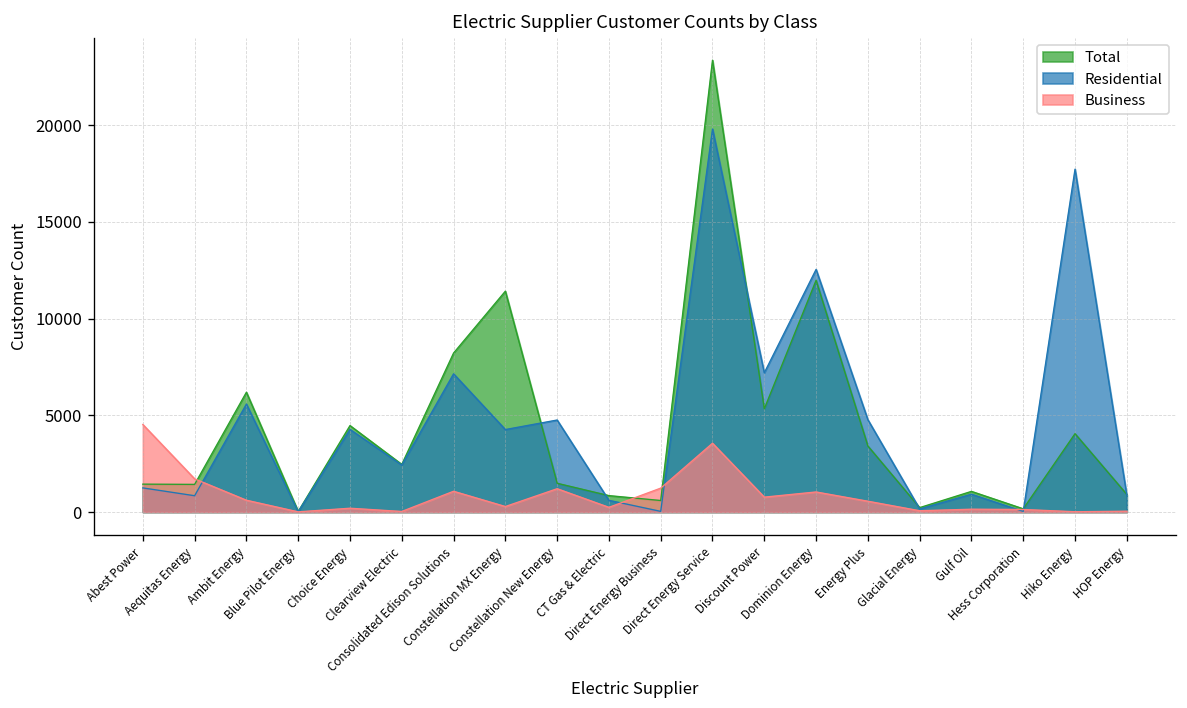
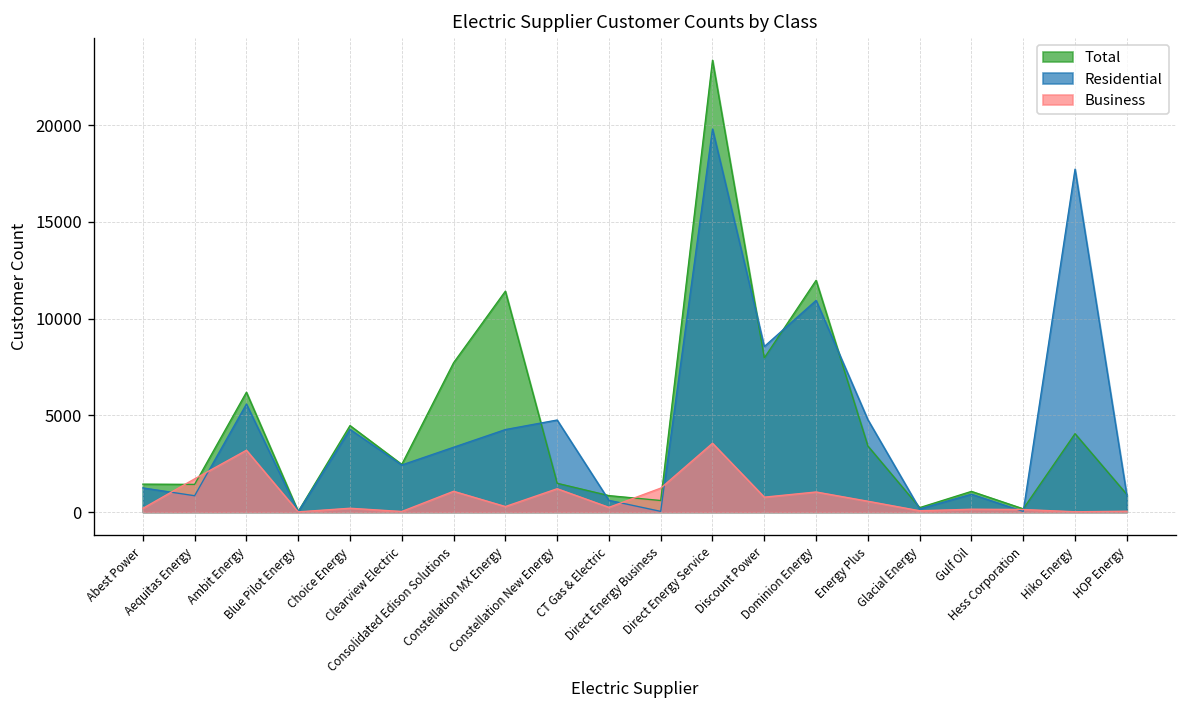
  {
    "Total": {
      "Abest Power": 1400,
      "Aequitas Energy": 1400,
      "Ambit Energy": 6200,
      "Choice Energy": 4500,
-     "Consolidated Edison Solutions": 8200,
+     "Consolidated Edison Solutions": 7700,
      "Constellation MX Energy": 11400,
      "Constellation New Energy": 1500,
      "CT Gas & Electric": 900,
      "Direct Energy Business": 600,
      "Direct Energy Service": 23400,
-     "Discount Power": 5300,
+     "Discount Power": 8000,
      "Dominion Energy": 12000,
      "Energy Plus": 3400,
      "Hiko Energy": 4100
    },
    "Residential": {
      "Abest Power": 1200,
      "Aequitas Energy": 800,
      "Ambit Energy": 5600,
      "Choice Energy": 4300,
-     "Consolidated Edison Solutions": 7100,
+     "Consolidated Edison Solutions": 3400,
      "Constellation MX Energy": 4300,
      "Constellation New Energy": 4800,
      "CT Gas & Electric": 600,
      "Direct Energy Business": 0,
      "Direct Energy Service": 19800,
-     "Discount Power": 7200,
-     "Dominion Energy": 12500,
+     "Discount Power": 8600,
+     "Dominion Energy": 10900,
      "Energy Plus": 4800,
      "Hiko Energy": 17700
    },
    "Business": {
-     "Abest Power": 4500,
+     "Abest Power": 200,
      "Aequitas Energy": 1700,
-     "Ambit Energy": 600,
+     "Ambit Energy": 3200,
      "Choice Energy": 200,
      "Clearview Electric": 0,
      "Consolidated Edison Solutions": 1100,
      "Constellation MX Energy": 300,
      "Constellation New Energy": 1200,
      "CT Gas & Electric": 200,
      "Direct Energy Business": 1200,
      "Direct Energy Service": 3600,
      "Discount Power": 800,
      "Dominion Energy": 1000,
      "Energy Plus": 600,
      "Gulf Oil": 100,
      "Hiko Energy": 0,
      "HOP Energy": 0
    }
  }
